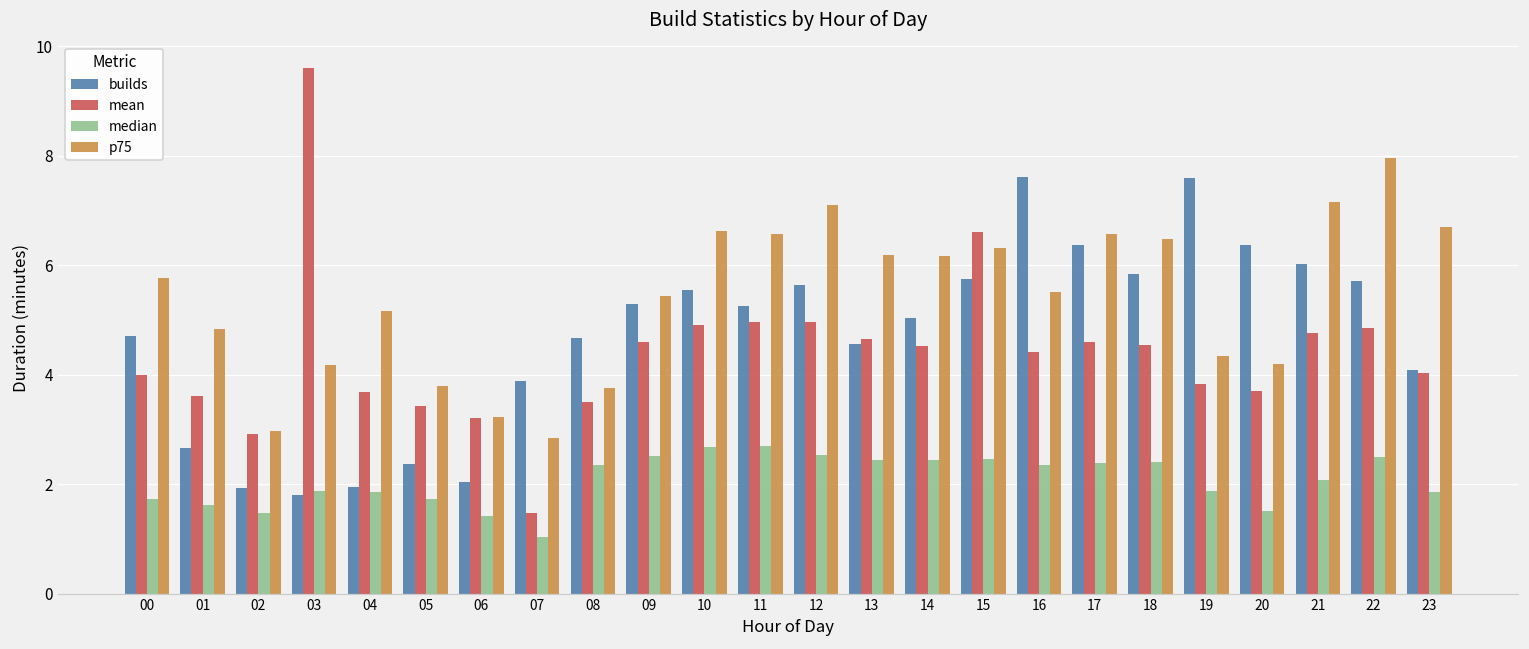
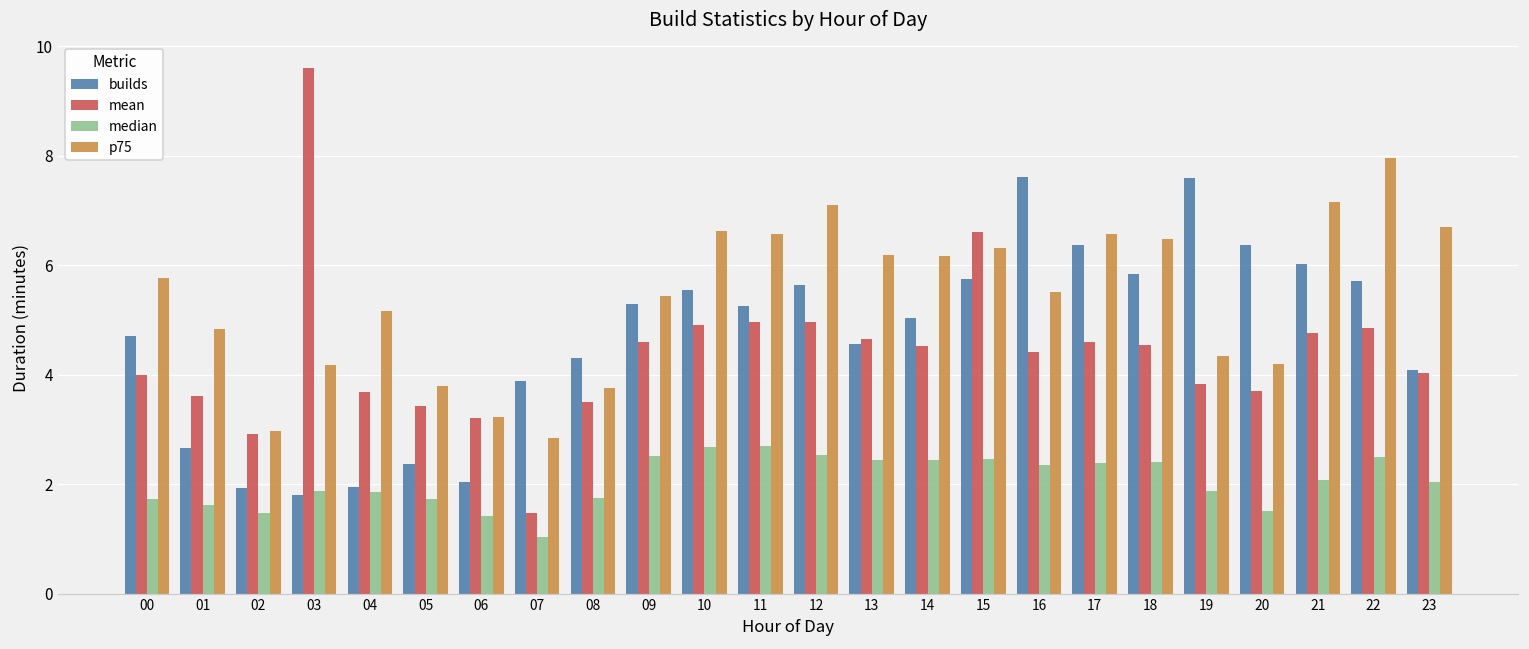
  {
    "builds": {
      "00": 4.7,
      "01": 2.7,
      "02": 1.9,
      "03": 1.8,
      "04": 1.9,
      "05": 2.4,
      "06": 2.0,
      "07": 3.9,
-     "08": 4.7,
+     "08": 4.3,
      "09": 5.3,
      "10": 5.5,
      "11": 5.3,
      "12": 5.6,
      "13": 4.6,
      "14": 5.0,
      "15": 5.7,
      "16": 7.6,
      "17": 6.4,
      "18": 5.8,
      "19": 7.6,
      "20": 6.4,
      "21": 6.0,
      "22": 5.7,
      "23": 4.1
    },
    "mean": {
      "00": 4.0,
      "01": 3.6,
      "02": 2.9,
      "03": 9.6,
      "04": 3.7,
      "05": 3.4,
      "06": 3.2,
      "07": 1.5,
      "08": 3.5,
      "09": 4.6,
      "10": 4.9,
      "11": 5.0,
      "12": 5.0,
      "13": 4.7,
      "14": 4.5,
      "15": 6.6,
      "16": 4.4,
      "17": 4.6,
      "18": 4.5,
      "19": 3.8,
      "20": 3.7,
      "21": 4.8,
      "22": 4.9,
      "23": 4.0
    },
    "median": {
      "00": 1.7,
      "01": 1.6,
      "02": 1.5,
      "03": 1.9,
      "04": 1.9,
      "05": 1.7,
      "06": 1.4,
      "07": 1.0,
-     "08": 2.3,
+     "08": 1.7,
      "09": 2.5,
      "10": 2.7,
      "11": 2.7,
      "12": 2.5,
      "13": 2.4,
      "14": 2.4,
      "15": 2.5,
      "16": 2.4,
      "17": 2.4,
      "18": 2.4,
      "19": 1.9,
      "20": 1.5,
      "21": 2.1,
      "22": 2.5,
-     "23": 1.9
+     "23": 2.0
    },
    "p75": {
      "00": 5.8,
      "01": 4.8,
      "02": 3.0,
      "03": 4.2,
      "04": 5.2,
      "05": 3.8,
      "06": 3.2,
      "07": 2.8,
      "08": 3.8,
      "09": 5.4,
      "10": 6.6,
      "11": 6.6,
      "12": 7.1,
      "13": 6.2,
      "14": 6.2,
      "15": 6.3,
      "16": 5.5,
      "17": 6.6,
      "18": 6.5,
      "19": 4.3,
      "20": 4.2,
      "21": 7.2,
      "22": 8.0,
      "23": 6.7
    }
  }
